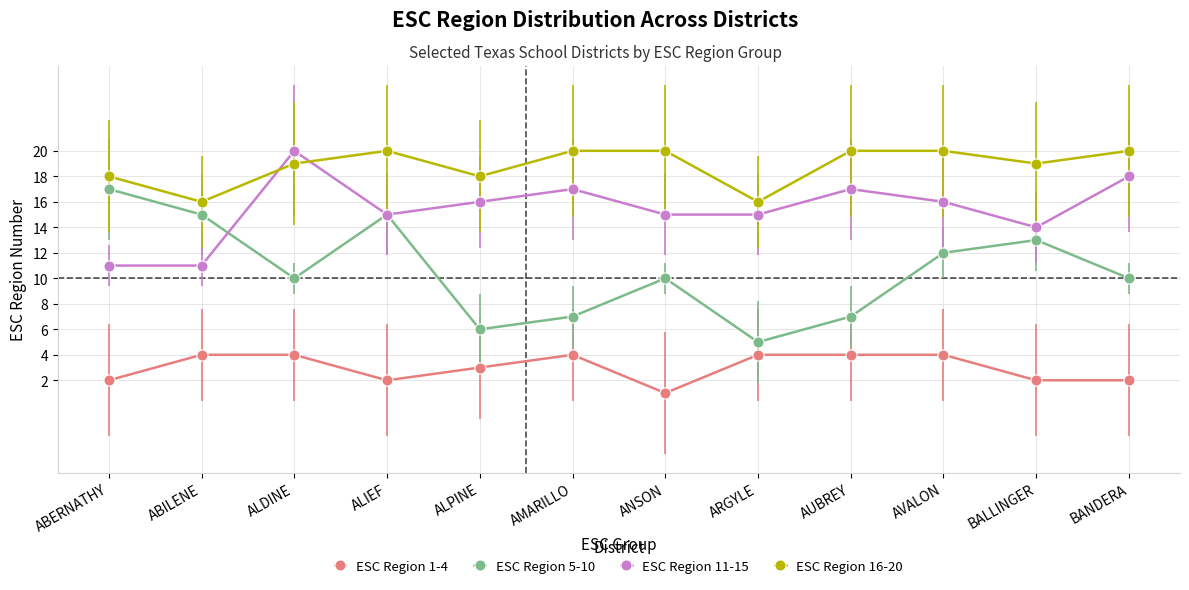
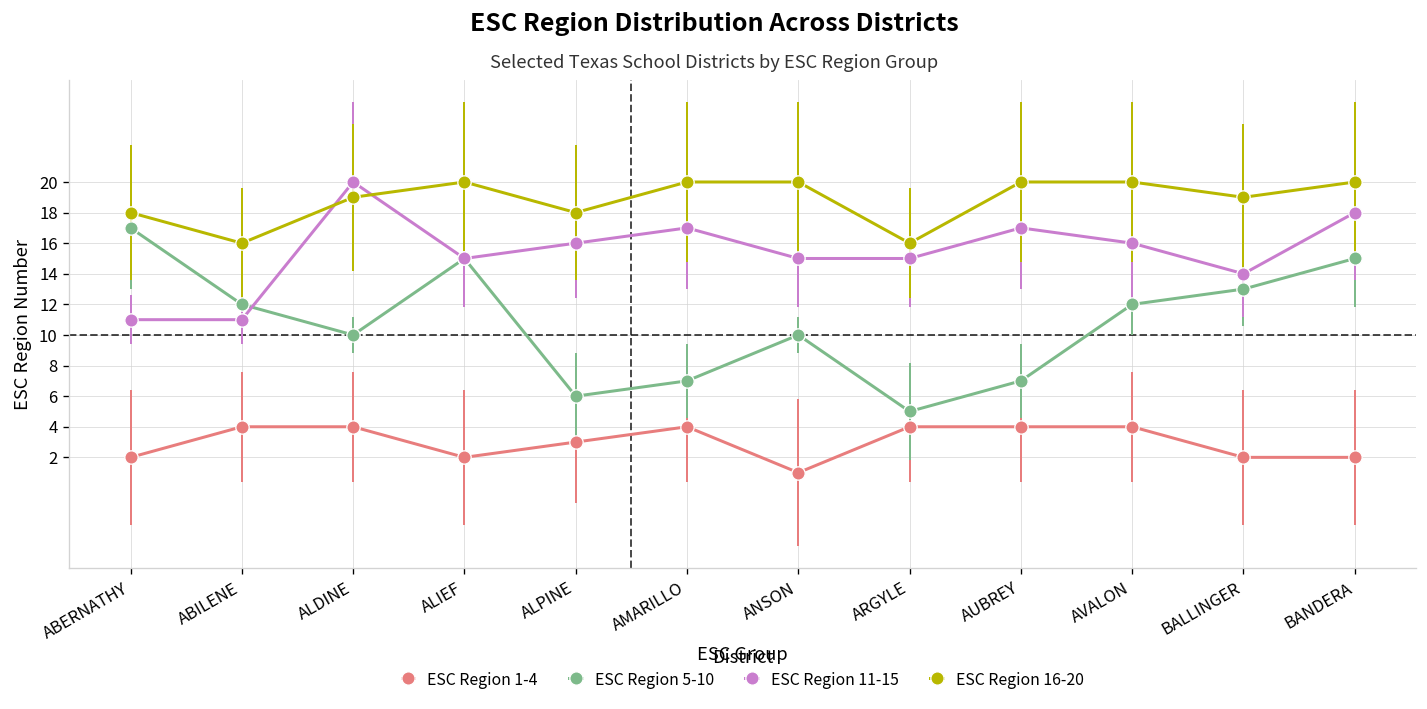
  {
    "ESC Region 1-4": {
      "ABERNATHY": 2,
      "ABILENE": 4,
      "ALDINE": 4,
      "ALIEF": 2,
      "ALPINE": 3,
      "AMARILLO": 4,
      "ANSON": 1,
      "ARGYLE": 4,
      "AUBREY": 4,
      "AVALON": 4,
      "BALLINGER": 2,
      "BANDERA": 2
    },
    "ESC Region 5-10": {
      "ABERNATHY": 17,
-     "ABILENE": 15,
+     "ABILENE": 12,
      "ALDINE": 10,
      "ALPINE": 6,
      "AMARILLO": 7,
      "ANSON": 10,
      "ARGYLE": 5,
      "AUBREY": 7,
      "AVALON": 12,
      "BALLINGER": 13,
-     "BANDERA": 10
+     "BANDERA": 15
    },
    "ESC Region 11-15": {
      "ABERNATHY": 11,
      "ABILENE": 11,
      "ALDINE": 20,
      "ALPINE": 16,
      "AMARILLO": 17,
      "ANSON": 15,
      "ARGYLE": 15,
      "AUBREY": 17,
      "AVALON": 16,
      "BALLINGER": 14,
      "BANDERA": 18
    },
    "ESC Region 16-20": {
      "ABERNATHY": 18,
      "ABILENE": 16,
      "ALDINE": 19,
      "ALIEF": 20,
      "ALPINE": 18,
      "AMARILLO": 20,
      "ANSON": 20,
      "ARGYLE": 16,
      "AUBREY": 20,
      "AVALON": 20,
      "BALLINGER": 19,
      "BANDERA": 20
    }
  }
